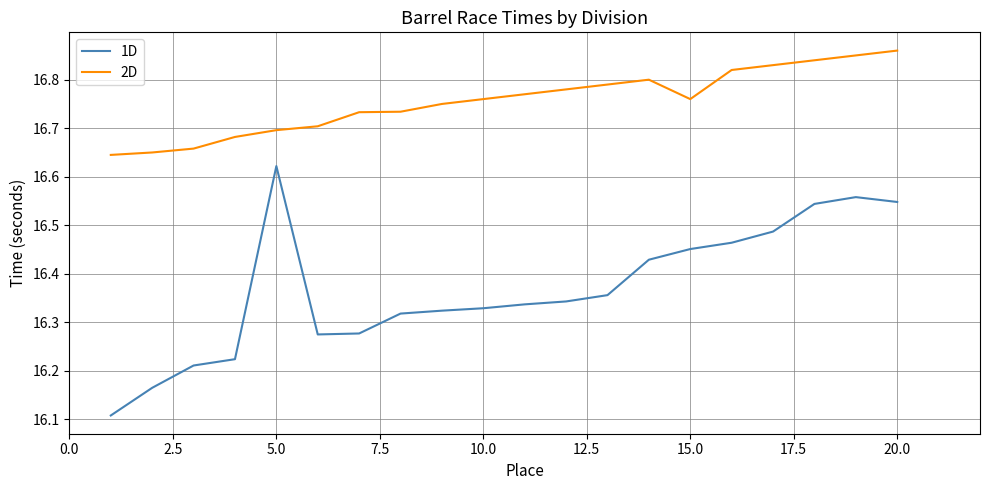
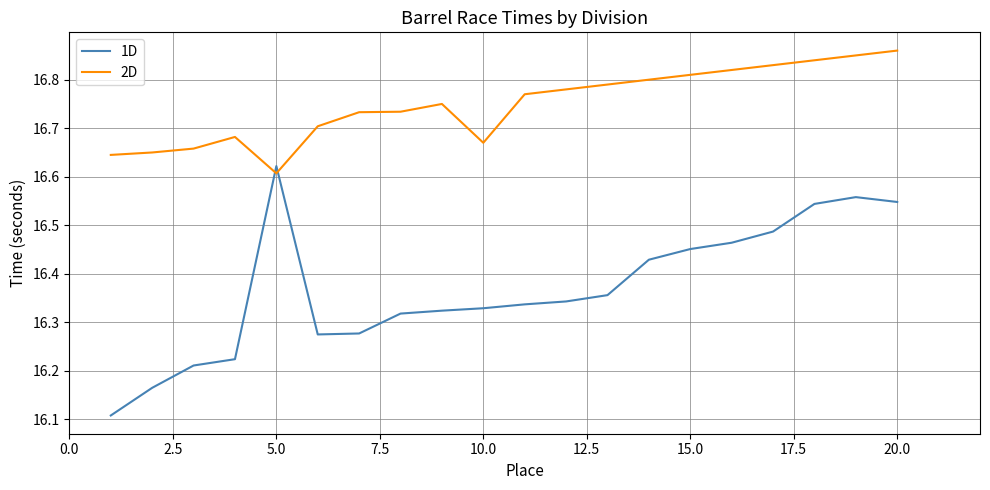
  {
    "1D": {
      "5.0": 16.62,
      "10.0": 16.33,
      "15.0": 16.45,
      "20.0": 16.55
    },
    "2D": {
-     "5.0": 16.70,
-     "10.0": 16.76,
-     "15.0": 16.76,
+     "5.0": 16.61,
+     "10.0": 16.67,
+     "15.0": 16.81,
      "20.0": 16.86
    }
  }
